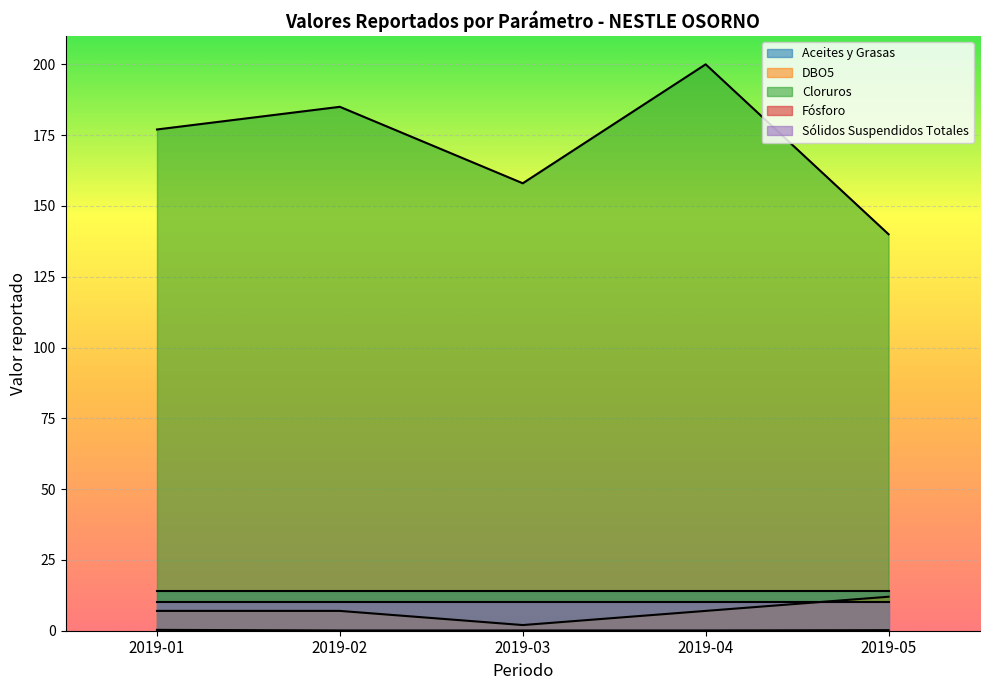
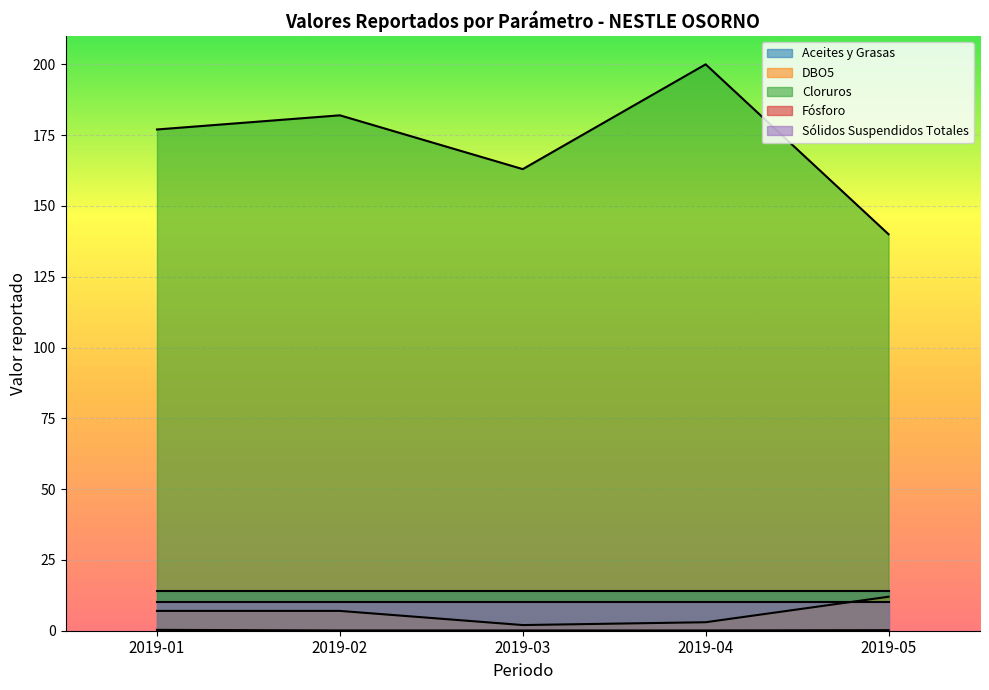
  {
    "Aceites y Grasas": {
      "2019-01": 14,
      "2019-02": 14,
      "2019-03": 14,
      "2019-04": 14,
      "2019-05": 14
    },
    "DBO5": {
      "2019-01": 7,
      "2019-02": 7,
      "2019-03": 2,
-     "2019-04": 7,
+     "2019-04": 3,
      "2019-05": 12
    },
    "Cloruros": {
      "2019-01": 177,
-     "2019-02": 185,
-     "2019-03": 158,
+     "2019-02": 182,
+     "2019-03": 163,
      "2019-04": 200,
      "2019-05": 140
    },
    "Fósforo": {
      "2019-01": 0,
      "2019-02": 0,
      "2019-03": 0,
      "2019-04": 0,
      "2019-05": 0
    },
    "Sólidos Suspendidos Totales": {
      "2019-01": 10,
      "2019-02": 10,
      "2019-03": 10,
      "2019-04": 10,
      "2019-05": 10
    }
  }
